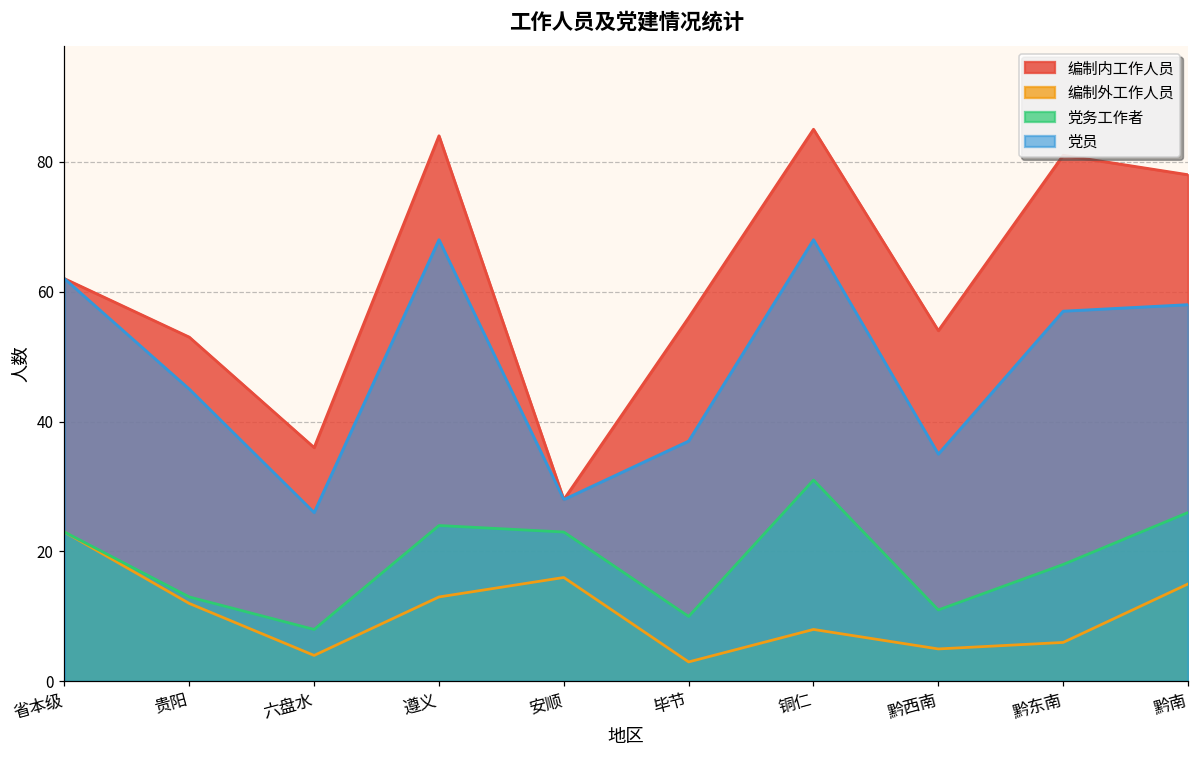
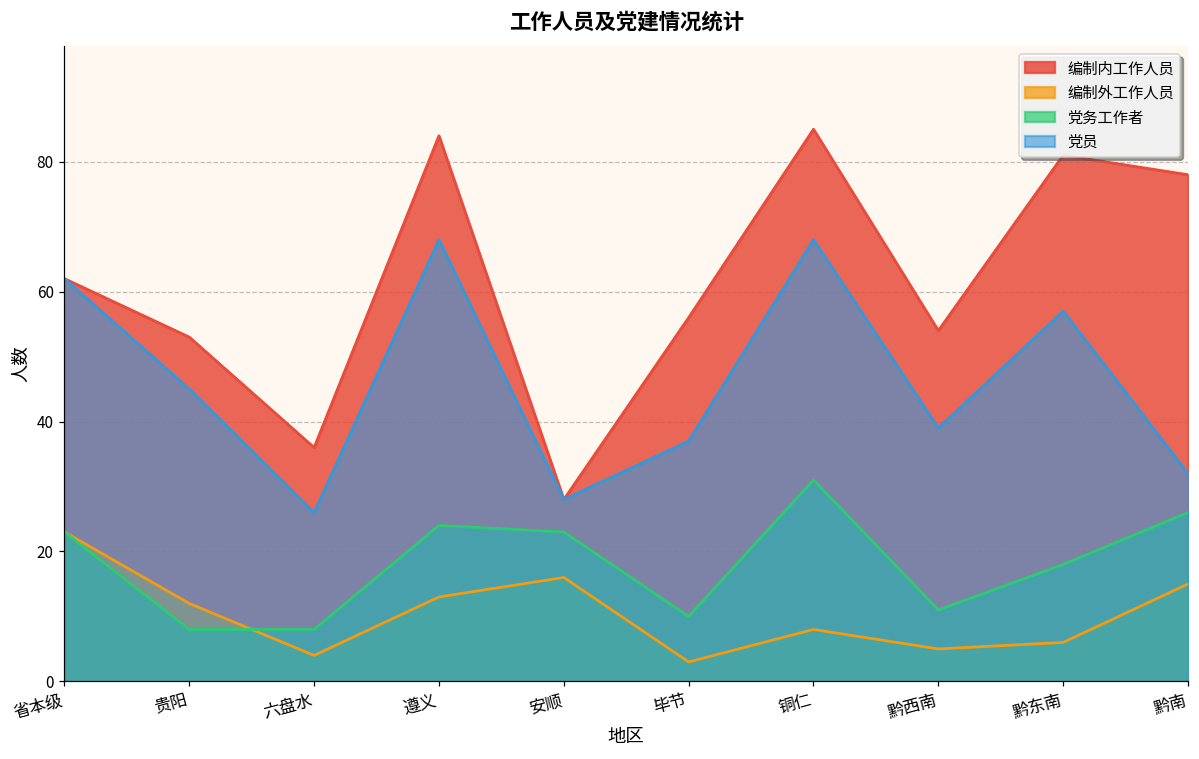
  {
    "编制内工作人员": {
      "贵阳": 53,
      "六盘水": 36,
      "遵义": 84,
      "毕节": 56,
      "铜仁": 85,
      "黔西南": 54,
      "黔东南": 81,
      "黔南": 78
    },
    "编制外工作人员": {
      "贵阳": 12,
      "六盘水": 4,
      "遵义": 13,
      "安顺": 16,
      "毕节": 3,
      "铜仁": 8,
      "黔西南": 5,
      "黔东南": 6,
      "黔南": 15
    },
    "党务工作者": {
-     "贵阳": 13,
+     "贵阳": 8,
      "六盘水": 8,
      "遵义": 24,
      "安顺": 23,
      "毕节": 10,
      "铜仁": 31,
      "黔西南": 11,
      "黔东南": 18,
      "黔南": 26
    },
    "党员": {
      "贵阳": 45,
      "六盘水": 26,
      "遵义": 68,
      "毕节": 37,
      "铜仁": 68,
-     "黔西南": 35,
+     "黔西南": 39,
      "黔东南": 57,
-     "黔南": 58
+     "黔南": 32
    }
  }
